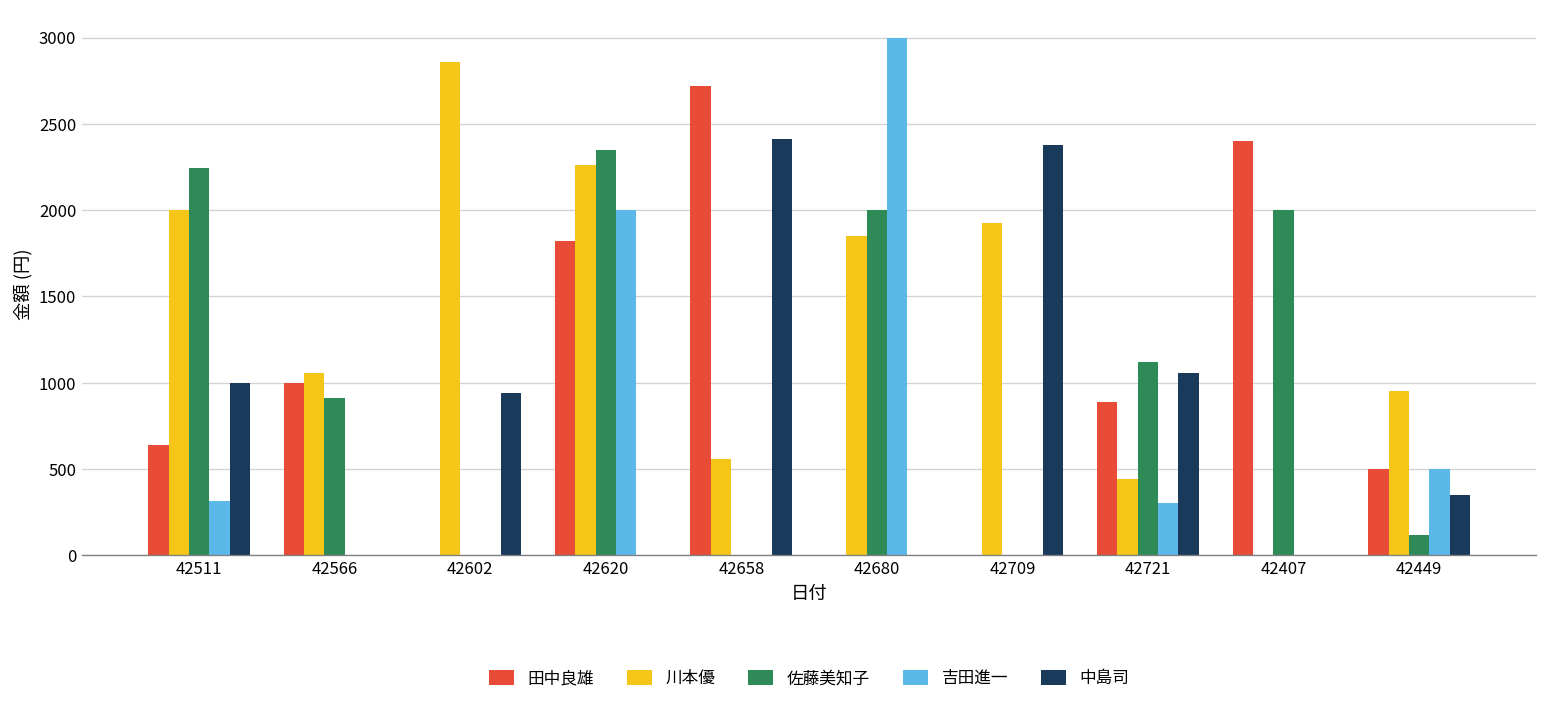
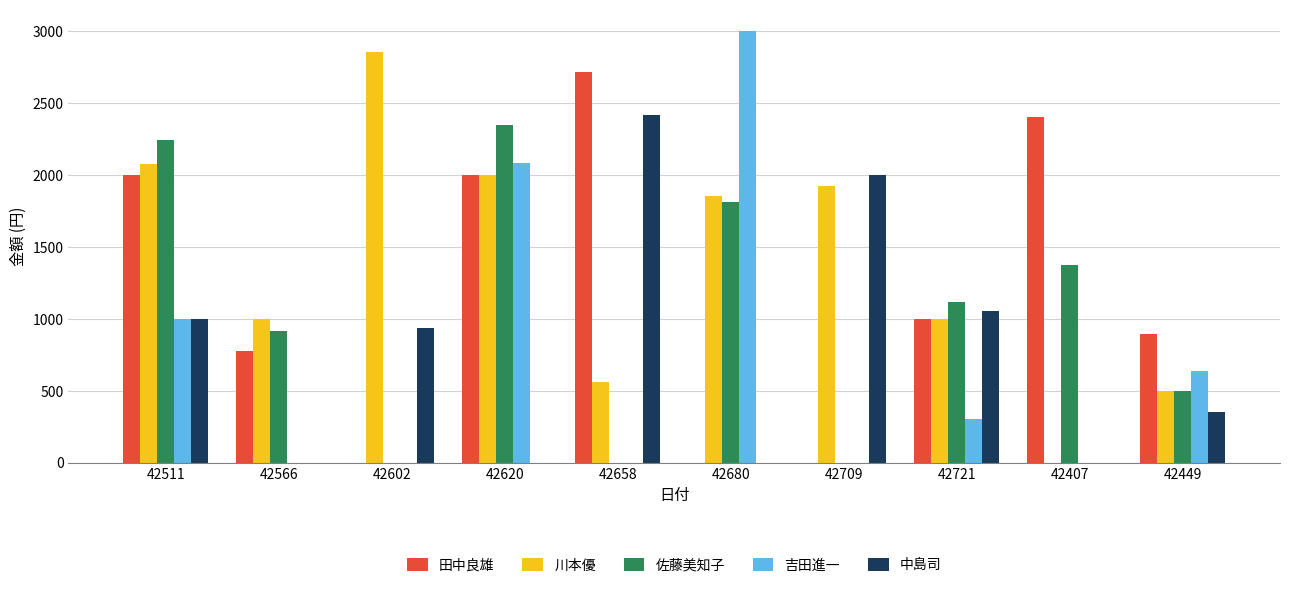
  {
    "田中良雄": {
-     "42511": 640,
-     "42566": 1000,
+     "42511": 2000,
+     "42566": 780,
      "42602": 0,
-     "42620": 1820,
+     "42620": 2000,
      "42658": 2720,
      "42680": 0,
      "42709": 0,
-     "42721": 890,
+     "42721": 1000,
      "42407": 2400,
-     "42449": 500
+     "42449": 900
    },
    "川本優": {
-     "42511": 2000,
-     "42566": 1060,
+     "42511": 2080,
+     "42566": 1000,
      "42602": 2860,
-     "42620": 2260,
+     "42620": 2000,
      "42658": 560,
      "42680": 1850,
      "42709": 1930,
-     "42721": 450,
+     "42721": 1000,
      "42407": 0,
-     "42449": 950
+     "42449": 500
    },
    "佐藤美知子": {
      "42511": 2240,
      "42566": 910,
      "42602": 0,
      "42620": 2350,
      "42658": 0,
-     "42680": 2000,
+     "42680": 1810,
      "42709": 0,
      "42721": 1120,
-     "42407": 2000,
-     "42449": 120
+     "42407": 1380,
+     "42449": 500
    },
    "吉田進一": {
-     "42511": 310,
+     "42511": 1000,
      "42566": 0,
      "42602": 0,
-     "42620": 2000,
+     "42620": 2080,
      "42658": 0,
      "42680": 3000,
      "42709": 0,
      "42721": 300,
      "42407": 0,
-     "42449": 500
+     "42449": 640
    },
    "中島司": {
      "42511": 1000,
      "42566": 0,
      "42602": 940,
      "42620": 0,
      "42658": 2410,
      "42680": 0,
-     "42709": 2380,
+     "42709": 2000,
      "42721": 1060,
      "42407": 0,
      "42449": 350
    }
  }
